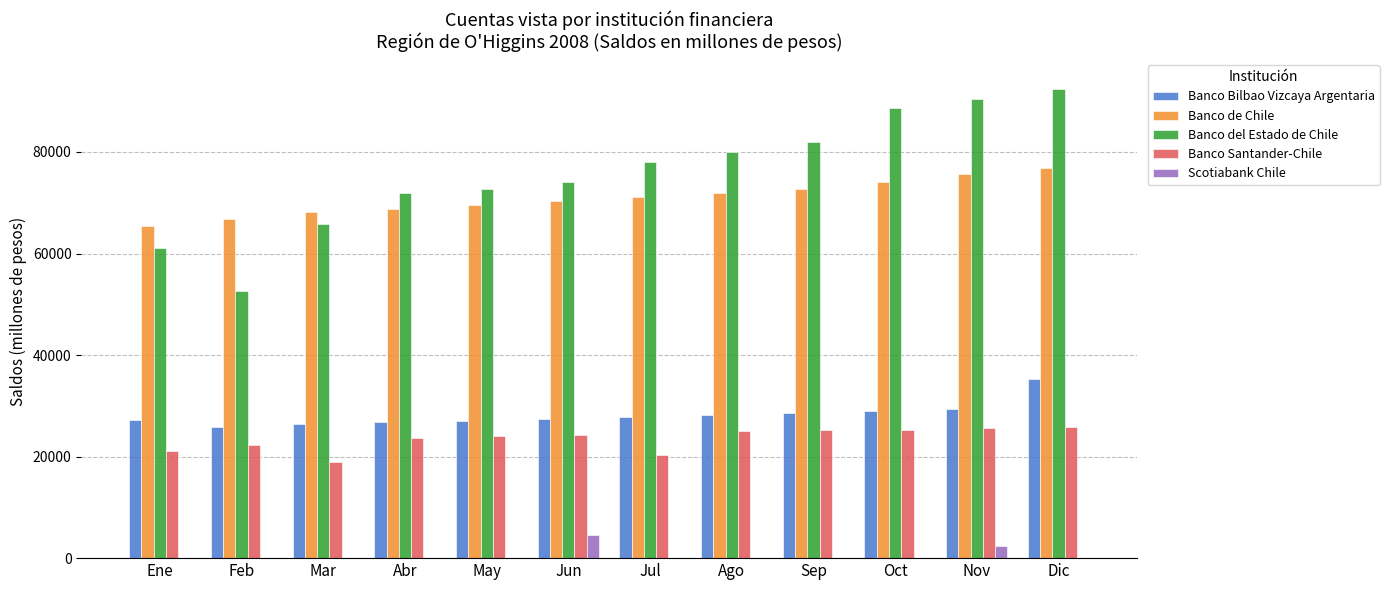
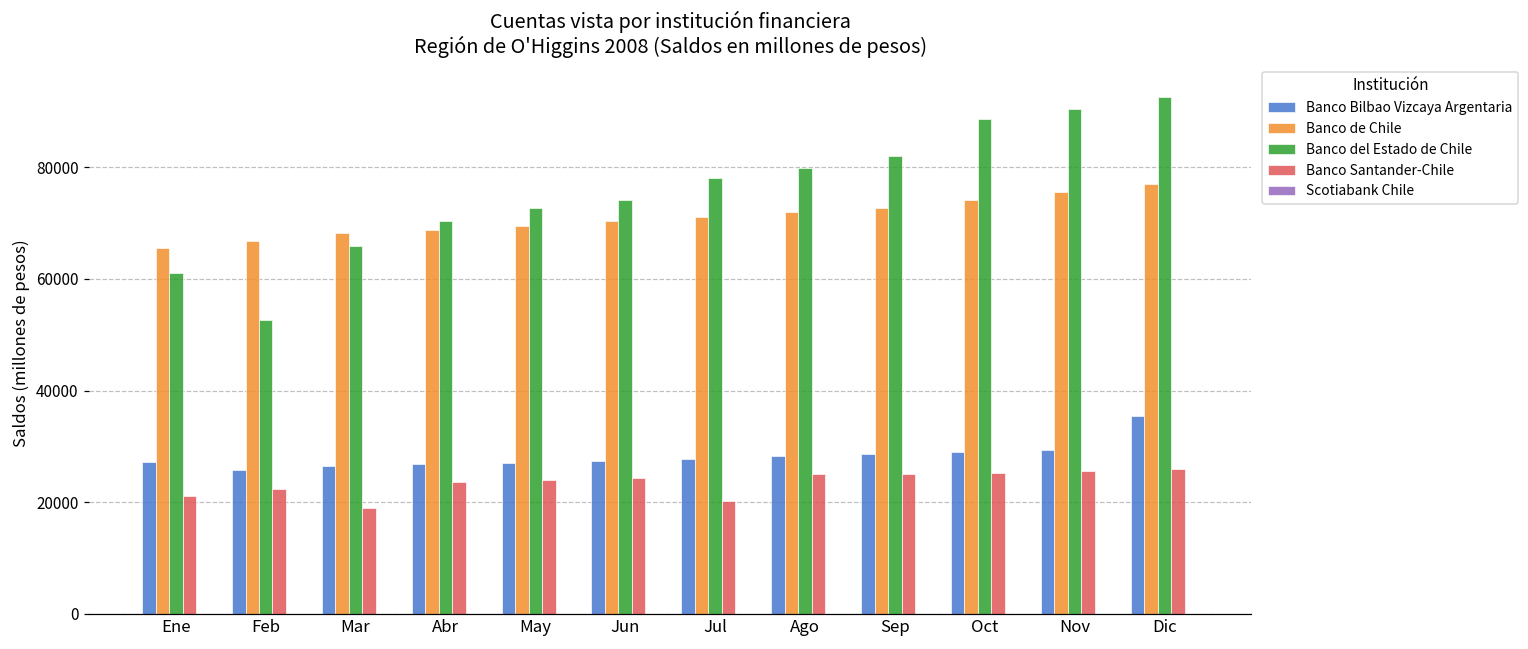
  {
    "Banco Bilbao Vizcaya Argentaria": {
      "Ene": 27000,
      "Feb": 26000,
      "Mar": 26000,
      "Abr": 27000,
      "May": 27000,
      "Jun": 27000,
      "Jul": 28000,
      "Ago": 28000,
      "Sep": 29000,
      "Oct": 29000,
      "Nov": 29000,
      "Dic": 35000
    },
    "Banco de Chile": {
      "Ene": 65000,
      "Feb": 67000,
      "Mar": 68000,
      "Abr": 69000,
      "May": 70000,
      "Jun": 70000,
      "Jul": 71000,
      "Ago": 72000,
      "Sep": 73000,
      "Oct": 74000,
      "Nov": 76000,
      "Dic": 77000
    },
    "Banco del Estado de Chile": {
      "Ene": 61000,
      "Feb": 53000,
      "Mar": 66000,
-     "Abr": 72000,
+     "Abr": 70000,
      "May": 73000,
      "Jun": 74000,
      "Jul": 78000,
      "Ago": 80000,
      "Sep": 82000,
      "Oct": 89000,
      "Nov": 90000,
      "Dic": 92000
    },
    "Banco Santander-Chile": {
      "Ene": 21000,
      "Feb": 22000,
      "Mar": 19000,
      "Abr": 24000,
      "May": 24000,
      "Jun": 24000,
      "Jul": 20000,
      "Ago": 25000,
      "Sep": 25000,
      "Oct": 25000,
      "Nov": 26000,
      "Dic": 26000
    },
    "Scotiabank Chile": {
-     "Jun": 5000,
-     "Nov": 2000
+     "Jun": 0,
+     "Nov": 0
    }
  }
